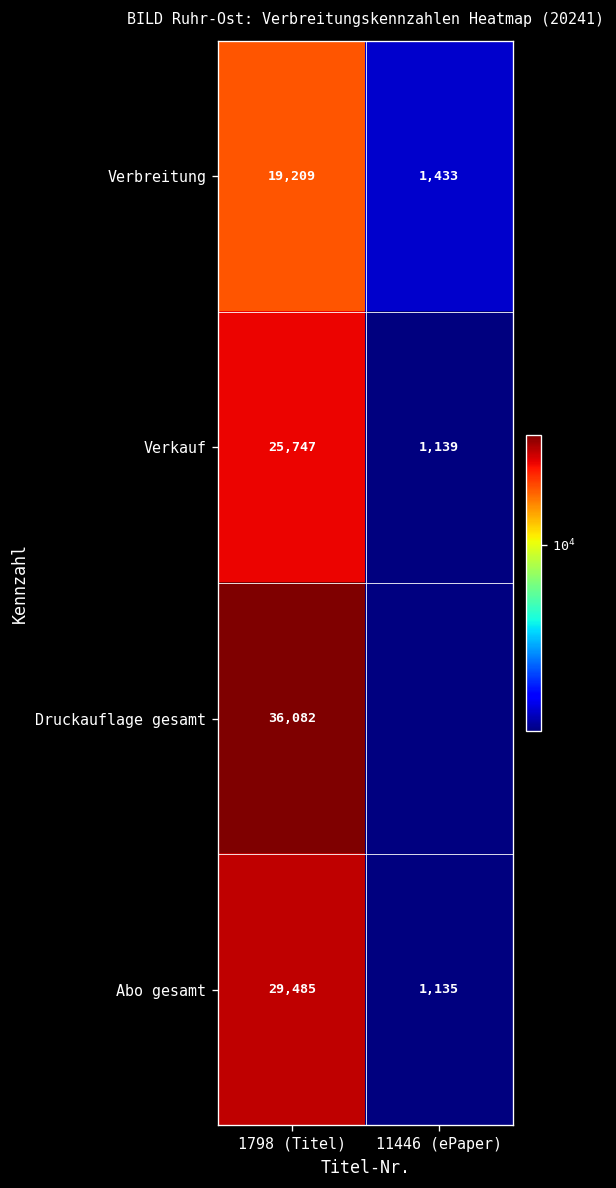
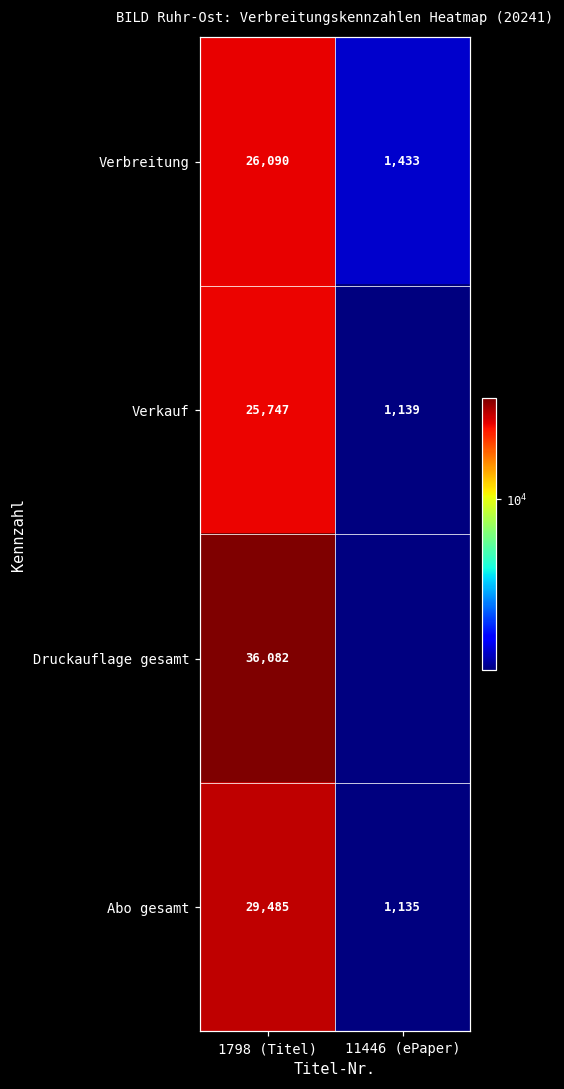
  {
    "Verbreitung": {
-     "1798 (Titel)": "19,209",
+     "1798 (Titel)": "26,090",
      "11446 (ePaper)": "1,433"
    },
    "Verkauf": {
      "1798 (Titel)": "25,747",
      "11446 (ePaper)": "1,139"
    },
    "Druckauflage gesamt": {
      "1798 (Titel)": "36,082"
    },
    "Abo gesamt": {
      "1798 (Titel)": "29,485",
      "11446 (ePaper)": "1,135"
    }
  }
